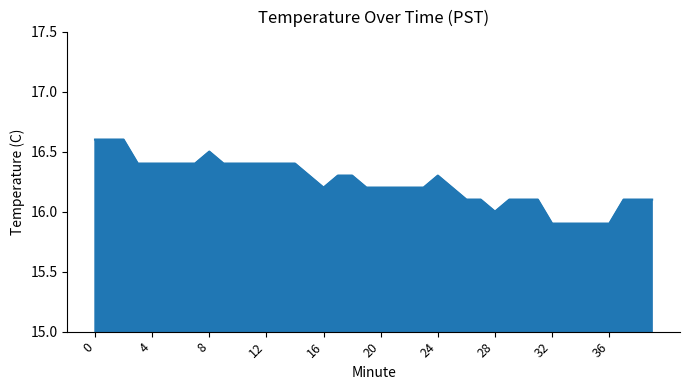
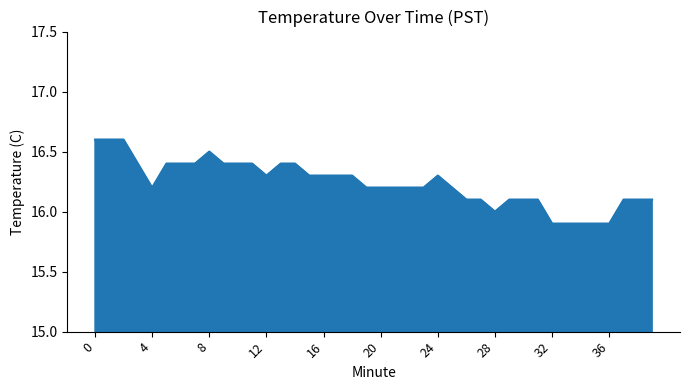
  {
    "0": 16.6,
-   "4": 16.4,
+   "4": 16.2,
    "8": 16.5,
-   "12": 16.4,
-   "16": 16.2,
+   "12": 16.3,
+   "16": 16.3,
    "20": 16.2,
    "24": 16.3,
    "28": 16.0,
    "32": 15.9,
    "36": 15.9
  }
